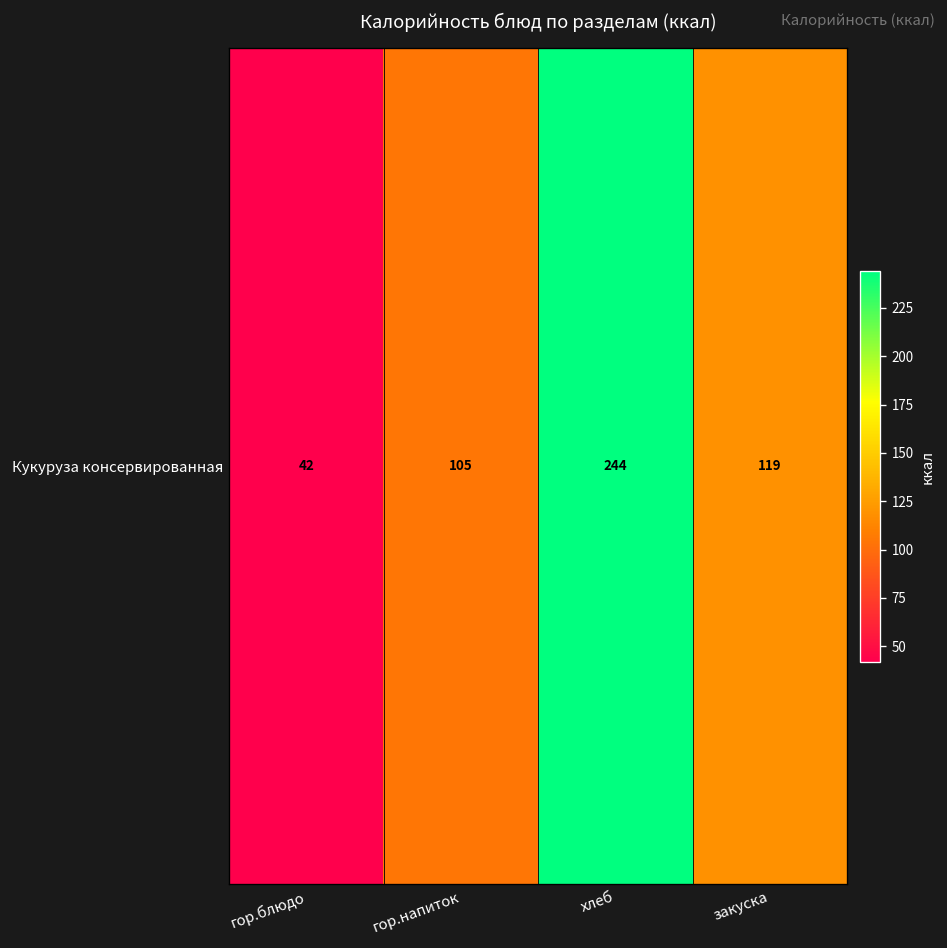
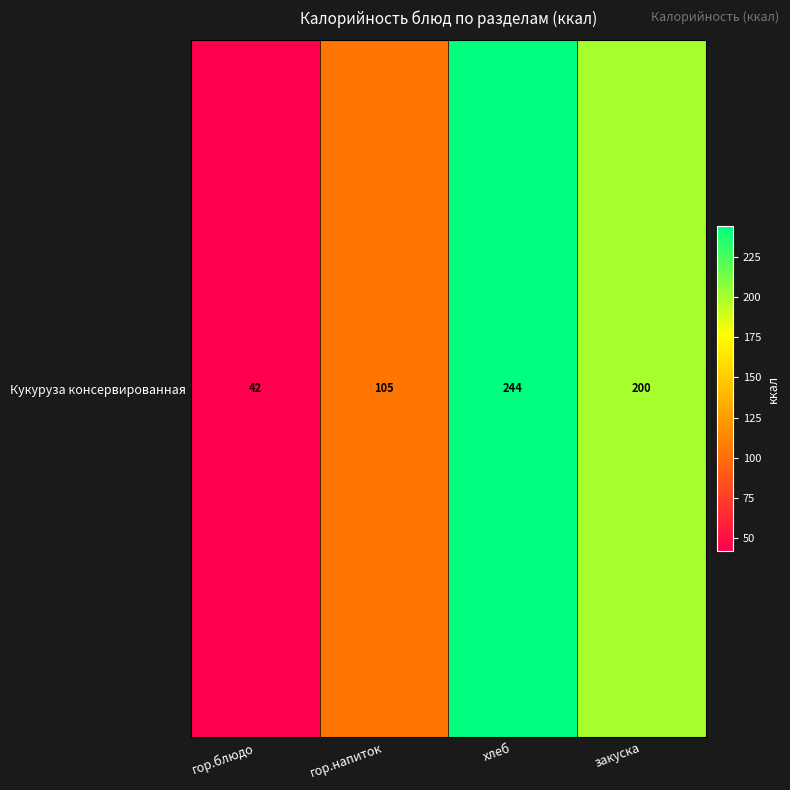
  {
    "Кукуруза консервированная": {
      "гор.блюдо": 42,
      "гор.напиток": 105,
      "хлеб": 244,
-     "закуска": 119
+     "закуска": 200
    }
  }
